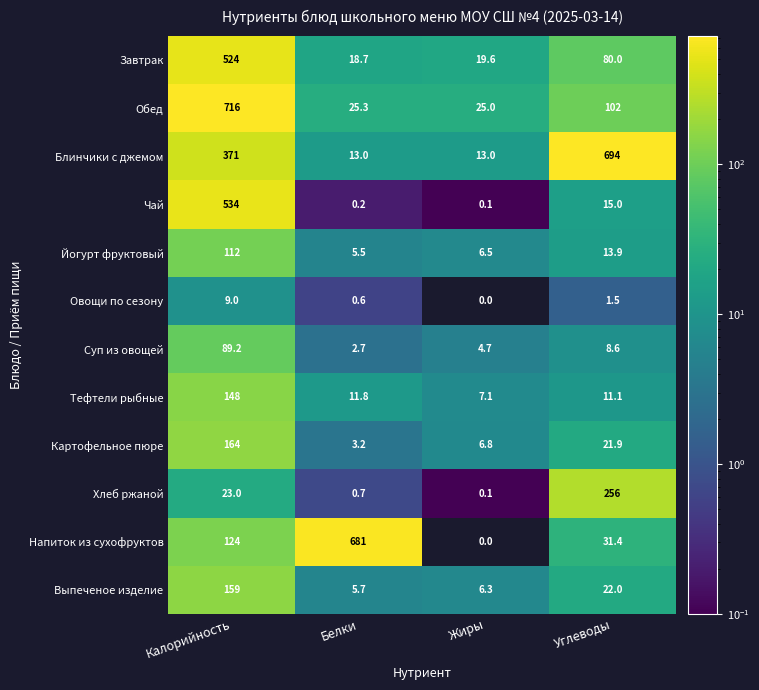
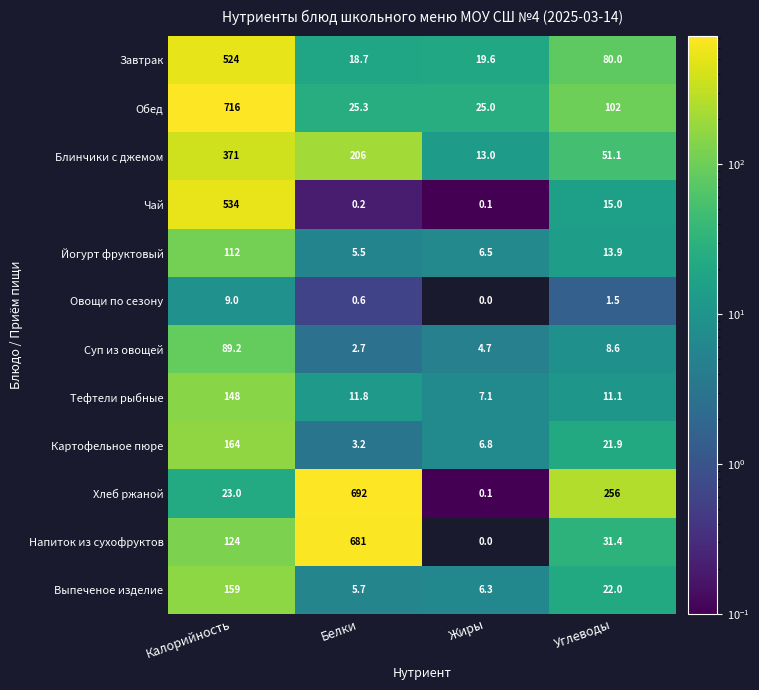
  {
    "Завтрак": {
      "Калорийность": 524,
      "Белки": 18.7,
      "Жиры": 19.6,
      "Углеводы": 80.0
    },
    "Обед": {
      "Калорийность": 716,
      "Белки": 25.3,
      "Жиры": 25.0,
      "Углеводы": 102
    },
    "Блинчики с джемом": {
      "Калорийность": 371,
-     "Белки": 13.0,
+     "Белки": 206,
      "Жиры": 13.0,
-     "Углеводы": 694
+     "Углеводы": 51.1
    },
    "Чай": {
      "Калорийность": 534,
      "Белки": 0.2,
      "Жиры": 0.1,
      "Углеводы": 15.0
    },
    "Йогурт фруктовый": {
      "Калорийность": 112,
      "Белки": 5.5,
      "Жиры": 6.5,
      "Углеводы": 13.9
    },
    "Овощи по сезону": {
      "Калорийность": 9.0,
      "Белки": 0.6,
      "Жиры": 0.0,
      "Углеводы": 1.5
    },
    "Суп из овощей": {
      "Калорийность": 89.2,
      "Белки": 2.7,
      "Жиры": 4.7,
      "Углеводы": 8.6
    },
    "Тефтели рыбные": {
      "Калорийность": 148,
      "Белки": 11.8,
      "Жиры": 7.1,
      "Углеводы": 11.1
    },
    "Картофельное пюре": {
      "Калорийность": 164,
      "Белки": 3.2,
      "Жиры": 6.8,
      "Углеводы": 21.9
    },
    "Хлеб ржаной": {
      "Калорийность": 23.0,
-     "Белки": 0.7,
+     "Белки": 692,
      "Жиры": 0.1,
      "Углеводы": 256
    },
    "Напиток из сухофруктов": {
      "Калорийность": 124,
      "Белки": 681,
      "Жиры": 0.0,
      "Углеводы": 31.4
    },
    "Выпеченое изделие": {
      "Калорийность": 159,
      "Белки": 5.7,
      "Жиры": 6.3,
      "Углеводы": 22.0
    }
  }
